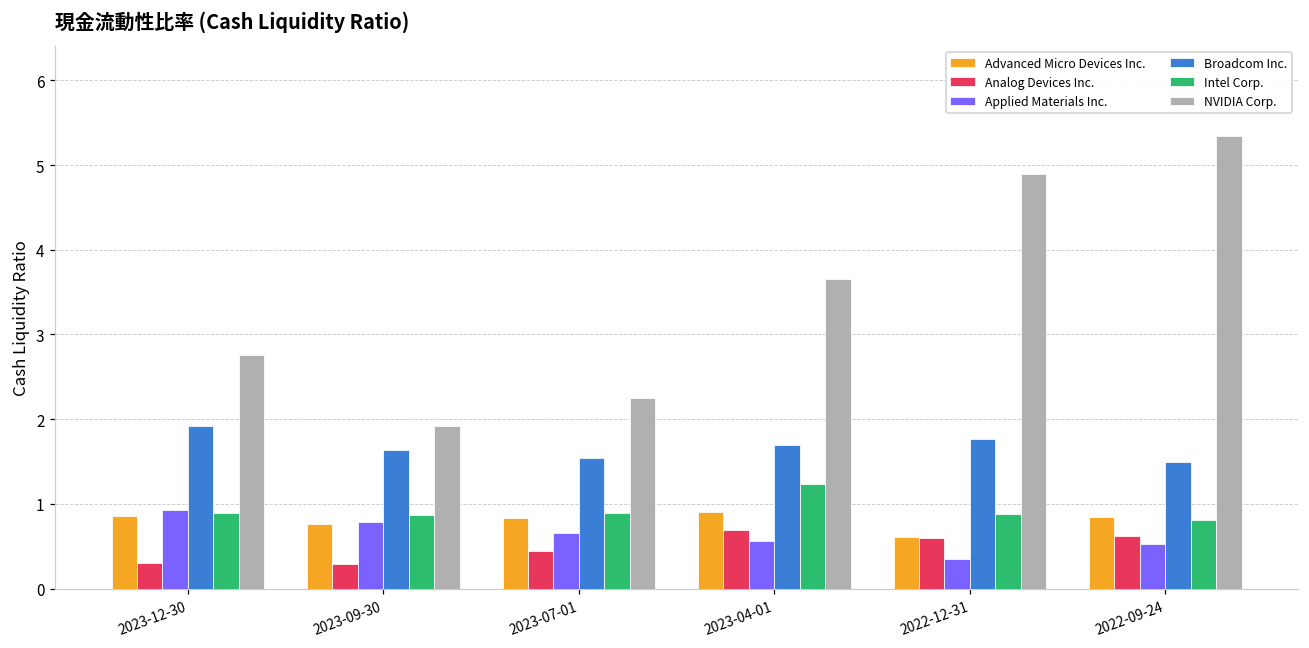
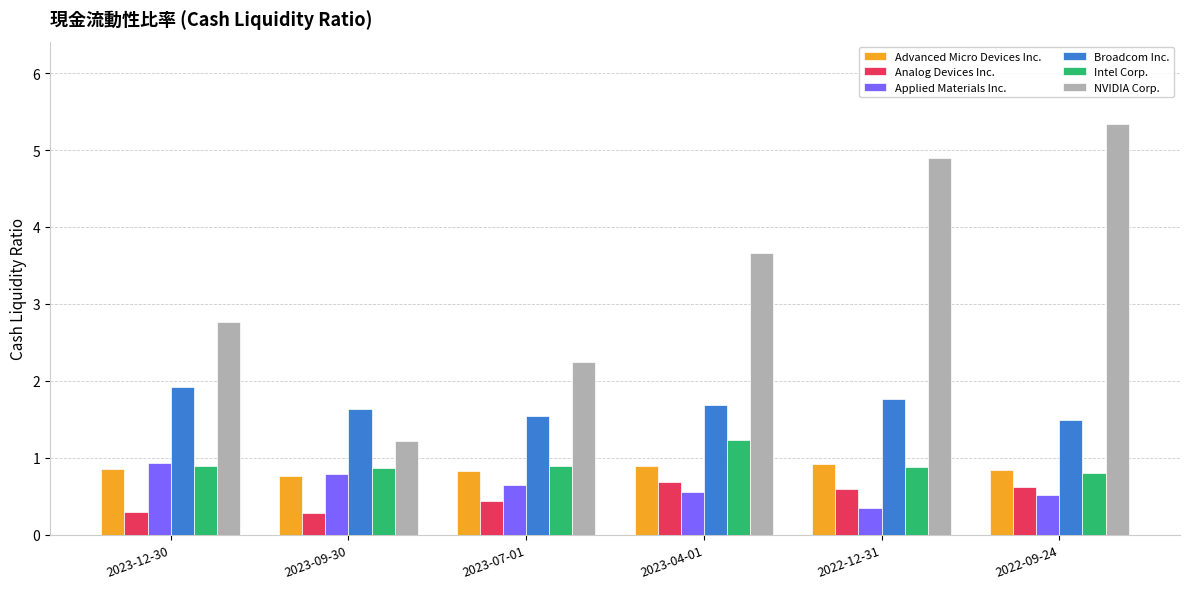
  {
    "Advanced Micro Devices Inc.": {
      "2023-12-30": 0.9,
      "2023-09-30": 0.8,
      "2023-07-01": 0.8,
      "2023-04-01": 0.9,
-     "2022-12-31": 0.6,
+     "2022-12-31": 0.9,
      "2022-09-24": 0.8
    },
    "Analog Devices Inc.": {
      "2023-12-30": 0.3,
      "2023-09-30": 0.3,
      "2023-07-01": 0.4,
      "2023-04-01": 0.7,
      "2022-12-31": 0.6,
      "2022-09-24": 0.6
    },
    "Applied Materials Inc.": {
      "2023-12-30": 0.9,
      "2023-09-30": 0.8,
      "2023-07-01": 0.7,
      "2023-04-01": 0.6,
      "2022-12-31": 0.4,
      "2022-09-24": 0.5
    },
    "Broadcom Inc.": {
      "2023-12-30": 1.9,
      "2023-09-30": 1.6,
      "2023-07-01": 1.5,
      "2023-04-01": 1.7,
      "2022-12-31": 1.8,
      "2022-09-24": 1.5
    },
    "Intel Corp.": {
      "2023-12-30": 0.9,
      "2023-09-30": 0.9,
      "2023-07-01": 0.9,
      "2023-04-01": 1.2,
      "2022-12-31": 0.9,
      "2022-09-24": 0.8
    },
    "NVIDIA Corp.": {
      "2023-12-30": 2.8,
-     "2023-09-30": 1.9,
+     "2023-09-30": 1.2,
      "2023-07-01": 2.3,
      "2023-04-01": 3.7,
      "2022-12-31": 4.9,
      "2022-09-24": 5.3
    }
  }
